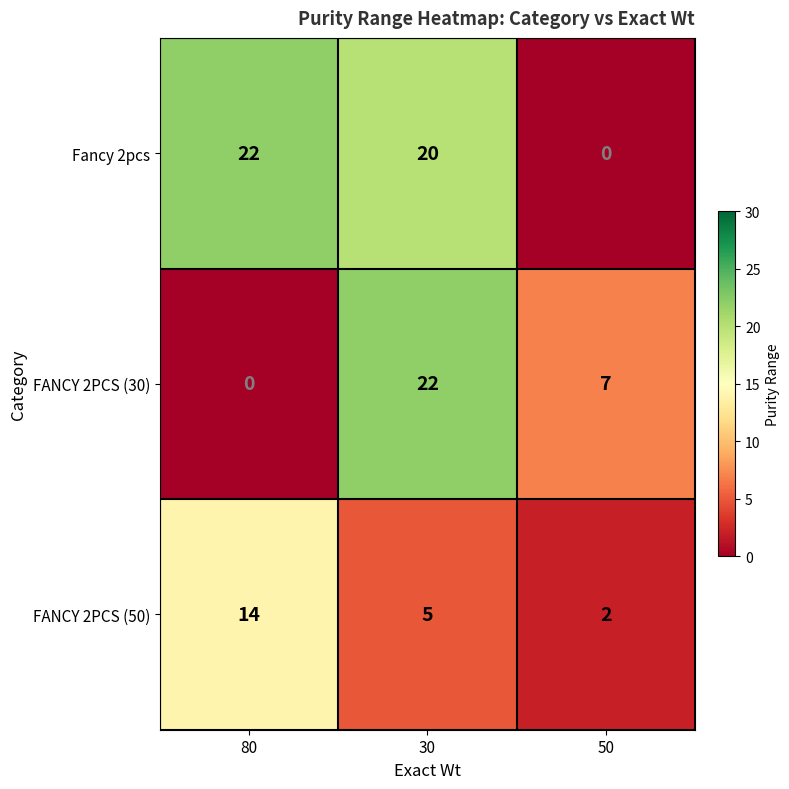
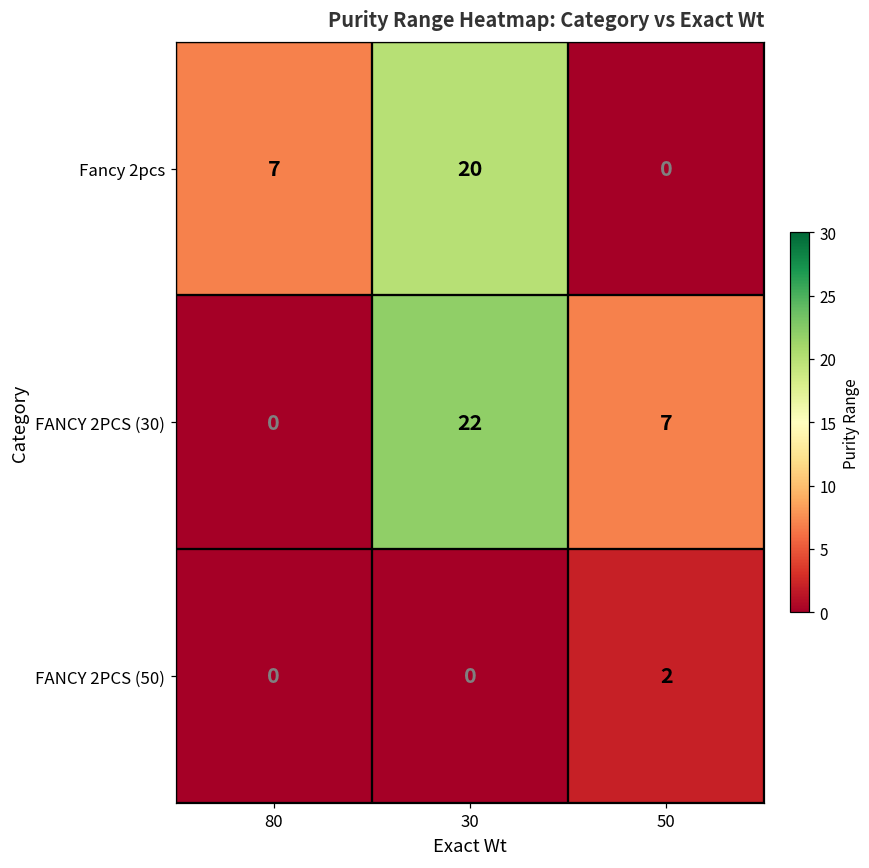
  {
    "Fancy 2pcs": {
-     "80": 22,
+     "80": 7,
      "30": 20,
      "50": 0
    },
    "FANCY 2PCS (30)": {
      "80": 0,
      "30": 22,
      "50": 7
    },
    "FANCY 2PCS (50)": {
-     "80": 14,
-     "30": 5,
+     "80": 0,
+     "30": 0,
      "50": 2
    }
  }
